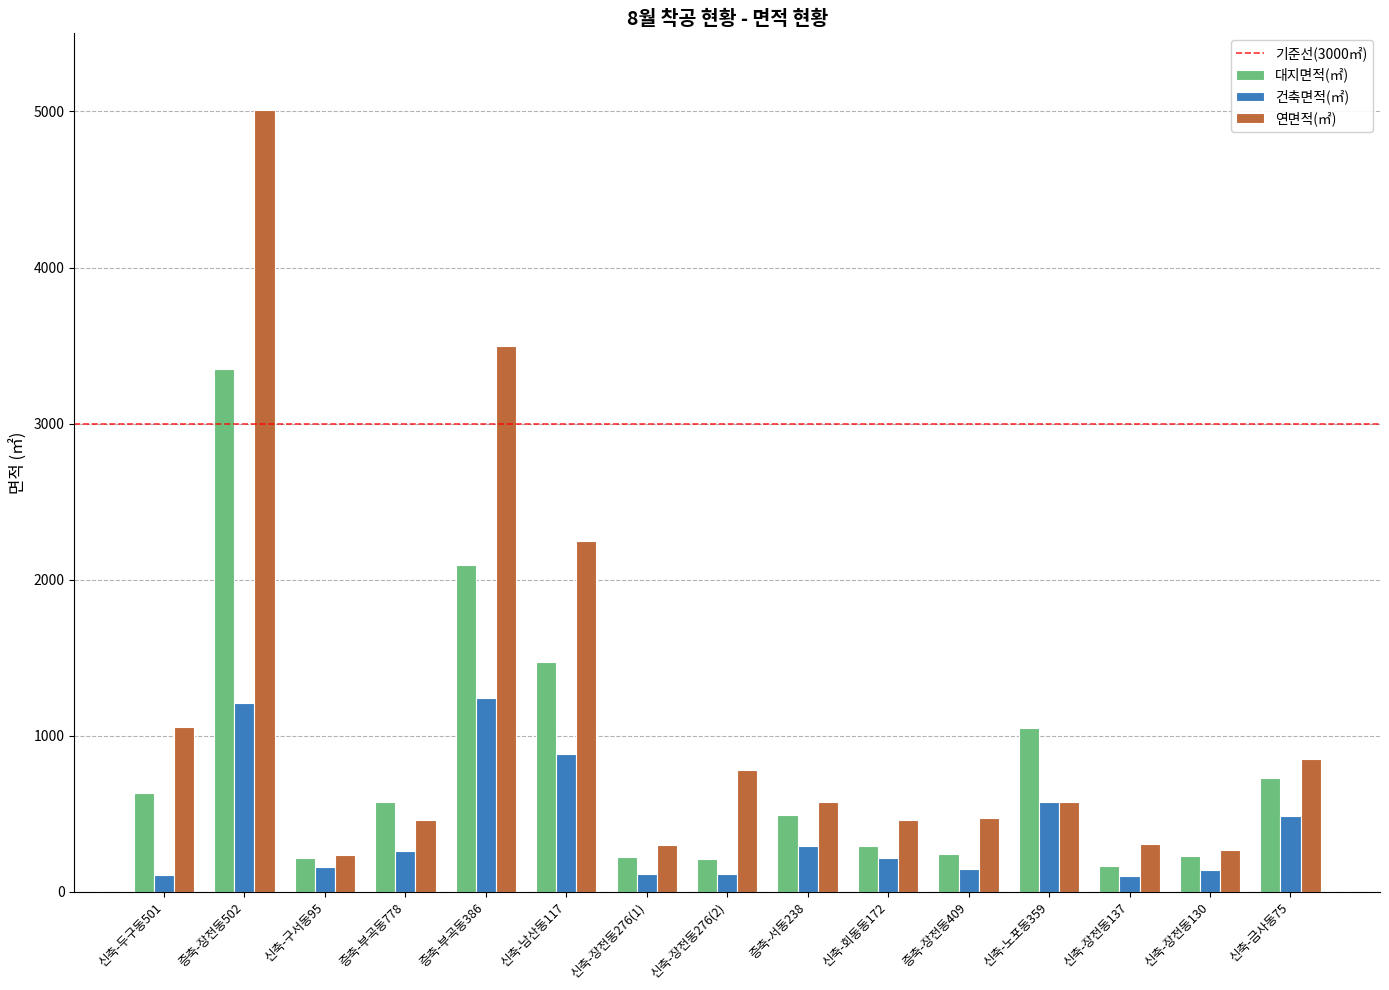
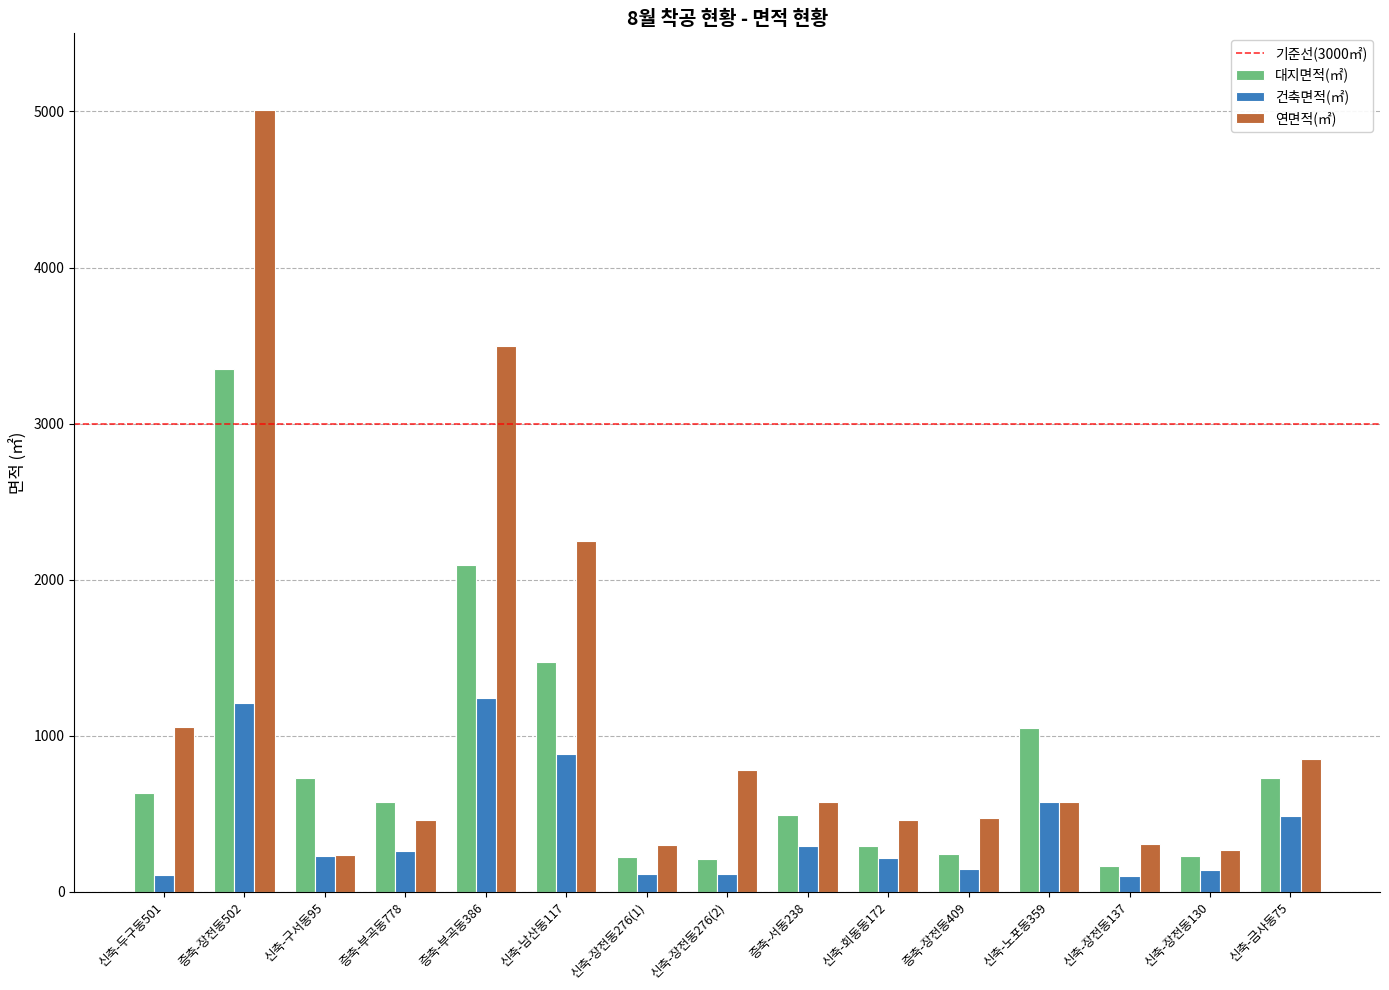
  {
    "대지면적(㎡)": {
      "신축-두구동501": 630,
      "증축-장전동502": 3350,
-     "신축-구서동95": 220,
+     "신축-구서동95": 730,
      "증축-부곡동778": 580,
      "증축-부곡동386": 2090,
      "신축-남산동117": 1470,
      "신축-장전동276(1)": 220,
      "신축-장전동276(2)": 210,
      "증축-서동238": 490,
      "신축-회동동172": 290,
      "증축-장전동409": 240,
      "신축-노포동359": 1050,
      "신축-장전동137": 170,
      "신축-장전동130": 230,
      "신축-금사동75": 730
    },
    "건축면적(㎡)": {
      "신축-두구동501": 100,
      "증축-장전동502": 1210,
-     "신축-구서동95": 150,
+     "신축-구서동95": 230,
      "증축-부곡동778": 260,
      "증축-부곡동386": 1240,
      "신축-남산동117": 880,
      "신축-장전동276(1)": 110,
      "신축-장전동276(2)": 110,
      "증축-서동238": 290,
      "신축-회동동172": 210,
      "증축-장전동409": 140,
      "신축-노포동359": 580,
      "신축-장전동137": 100,
      "신축-장전동130": 140,
      "신축-금사동75": 480
    },
    "연면적(㎡)": {
      "신축-두구동501": 1060,
      "증축-장전동502": 5010,
      "신축-구서동95": 230,
      "증축-부곡동778": 460,
      "증축-부곡동386": 3500,
      "신축-남산동117": 2250,
      "신축-장전동276(1)": 300,
      "신축-장전동276(2)": 780,
      "증축-서동238": 570,
      "신축-회동동172": 460,
      "증축-장전동409": 470,
      "신축-노포동359": 580,
      "신축-장전동137": 310,
      "신축-장전동130": 270,
      "신축-금사동75": 850
    }
  }
